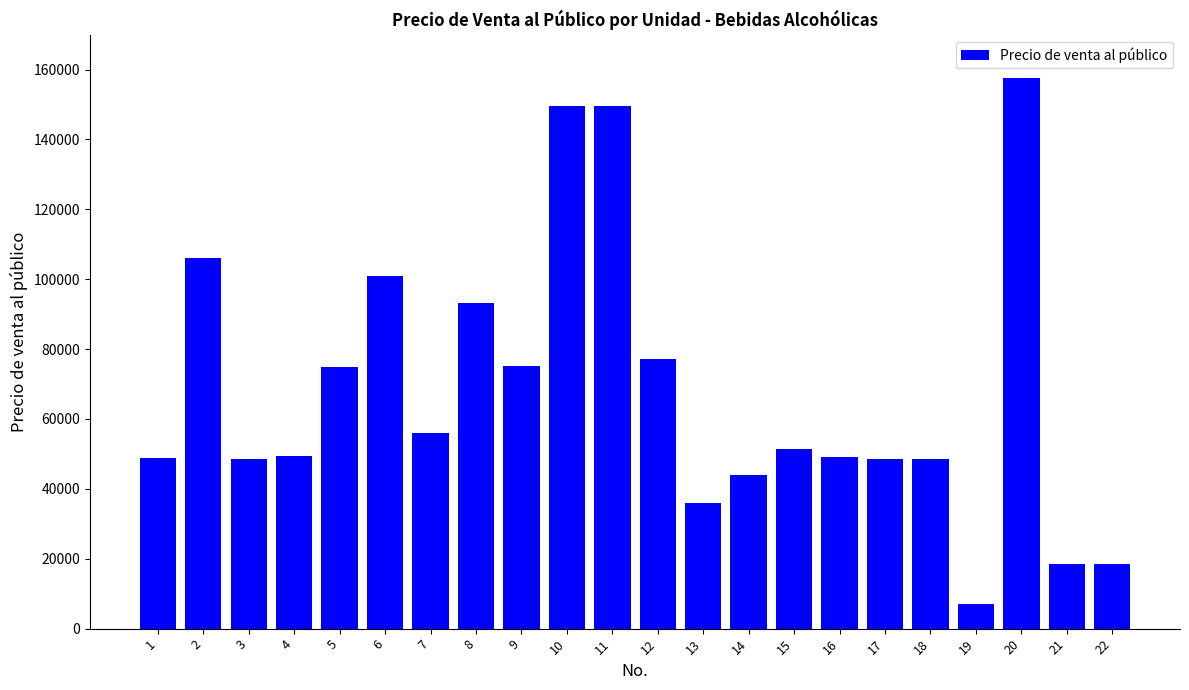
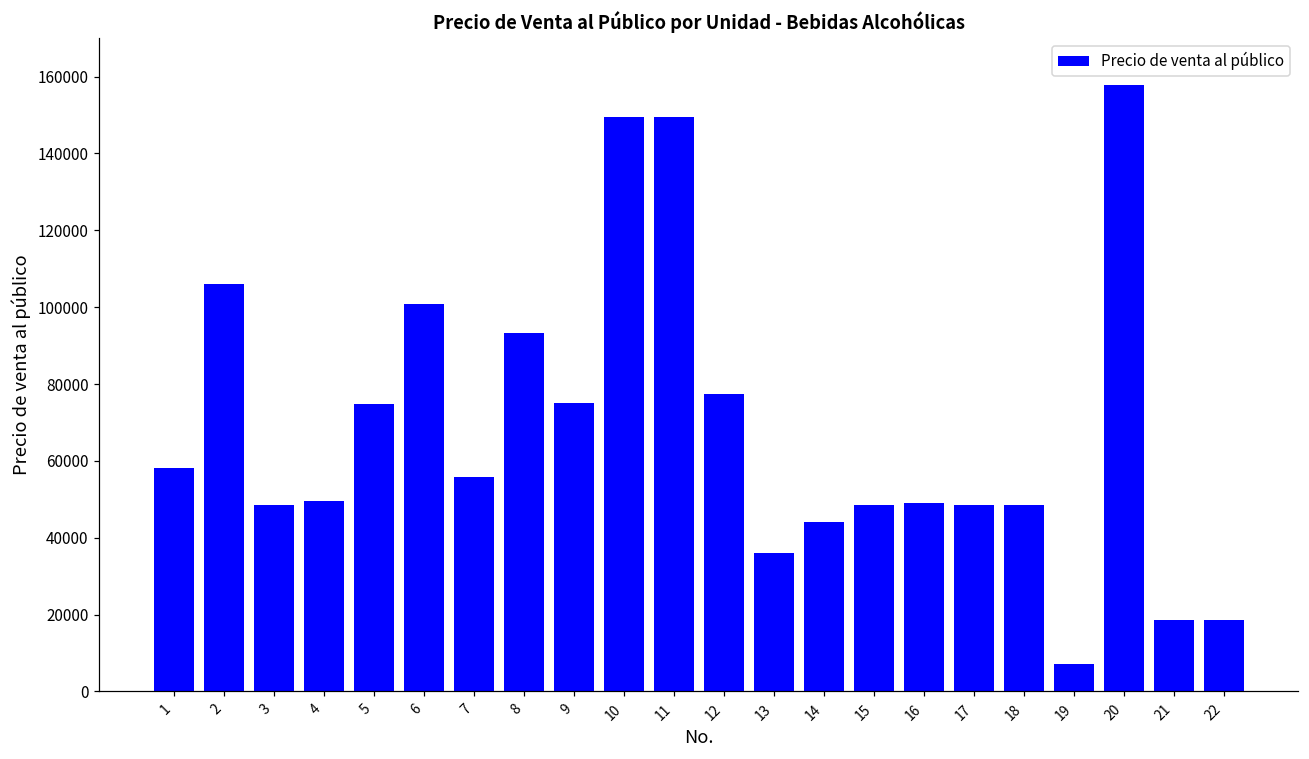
  {
-   "1": 49000,
+   "1": 58000,
    "2": 106000,
    "3": 48000,
    "4": 49000,
    "5": 75000,
    "6": 101000,
    "7": 56000,
    "8": 93000,
    "9": 75000,
    "10": 149000,
    "11": 149000,
    "12": 77000,
    "13": 36000,
    "14": 44000,
-   "15": 52000,
+   "15": 49000,
    "16": 49000,
    "17": 48000,
    "18": 48000,
    "19": 7000,
    "20": 158000,
    "21": 19000,
    "22": 19000
  }
